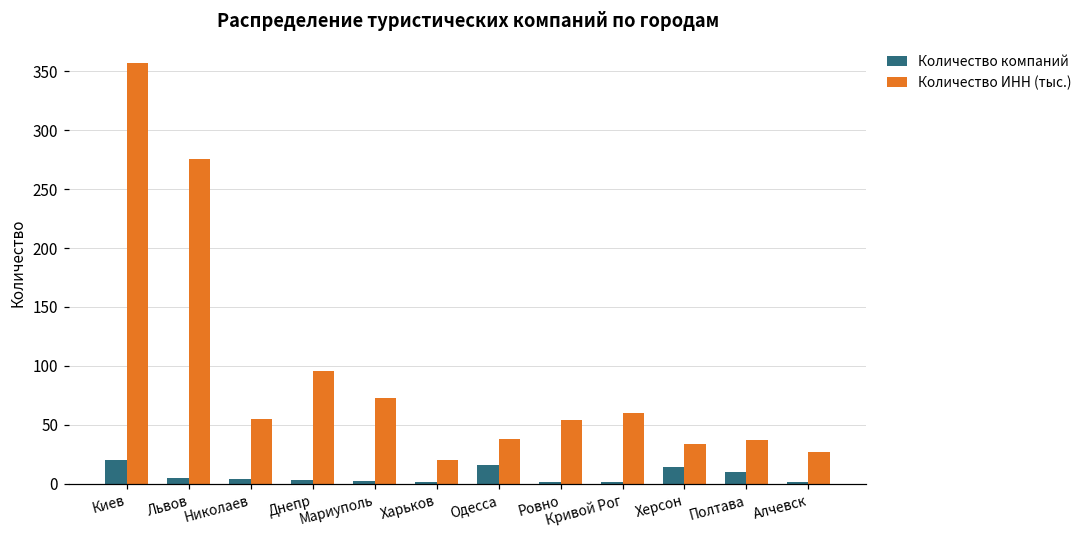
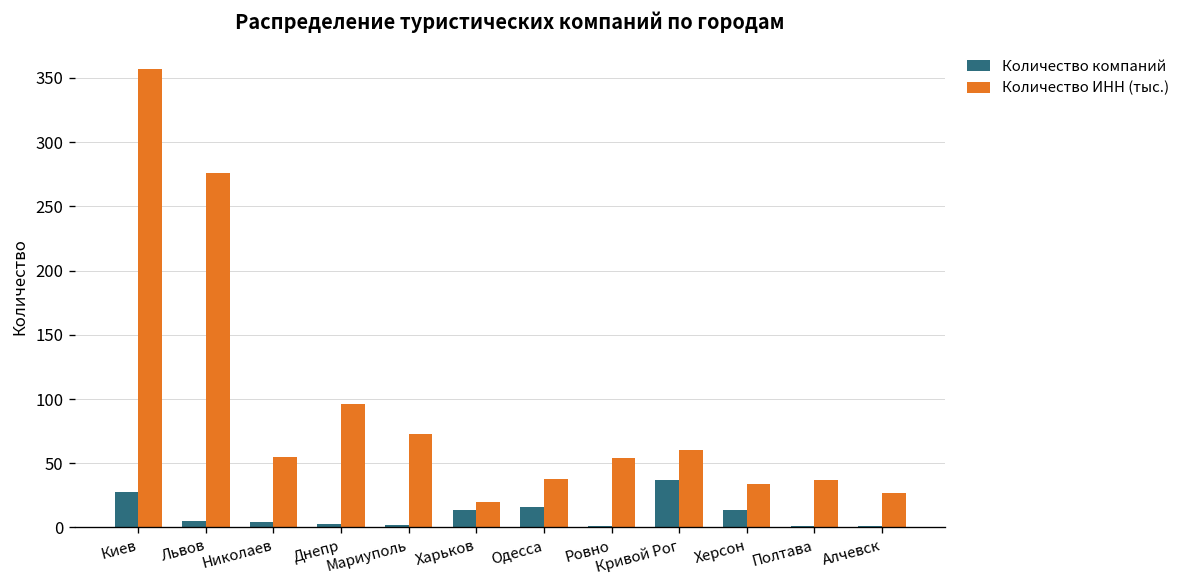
  {
    "Количество компаний": {
-     "Киев": 20,
+     "Киев": 28,
      "Львов": 5,
      "Николаев": 4,
      "Днепр": 3,
-     "Харьков": 1,
+     "Харьков": 14,
      "Одесса": 16,
-     "Кривой Рог": 1,
+     "Кривой Рог": 37,
      "Херсон": 14,
-     "Полтава": 10
+     "Полтава": 1
    },
    "Количество ИНН (тыс.)": {
      "Киев": 357,
      "Львов": 276,
      "Николаев": 55,
      "Днепр": 96,
      "Мариуполь": 73,
      "Харьков": 20,
      "Одесса": 38,
      "Ровно": 54,
      "Кривой Рог": 60,
      "Херсон": 34,
      "Полтава": 37,
      "Алчевск": 27
    }
  }
